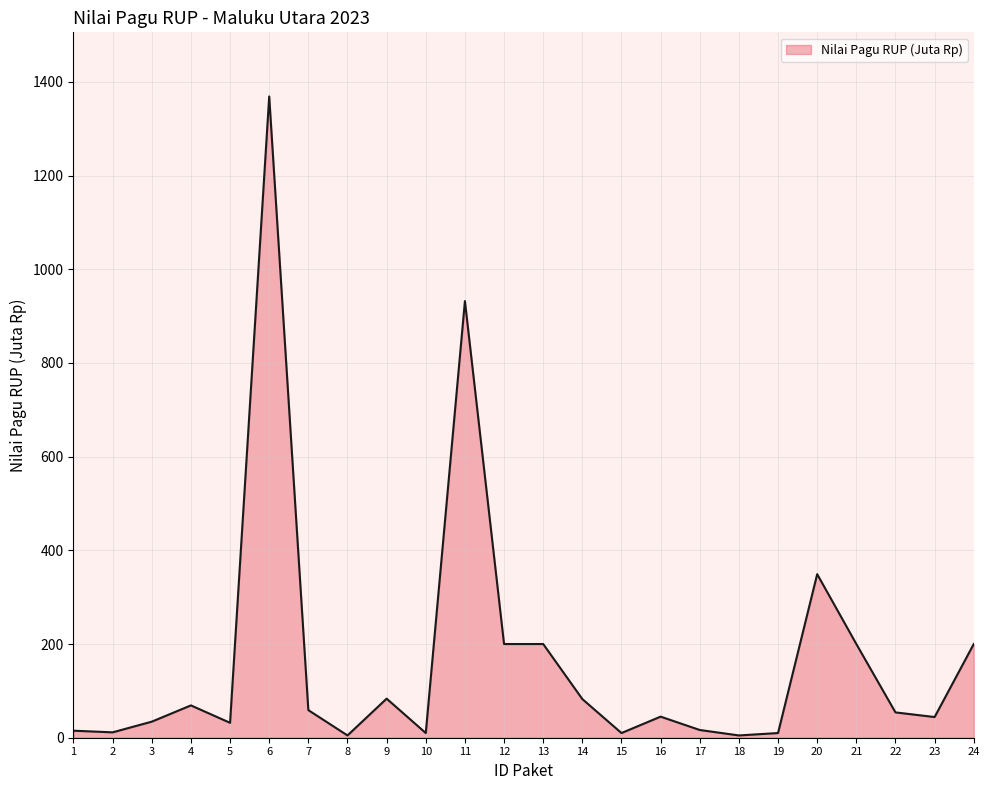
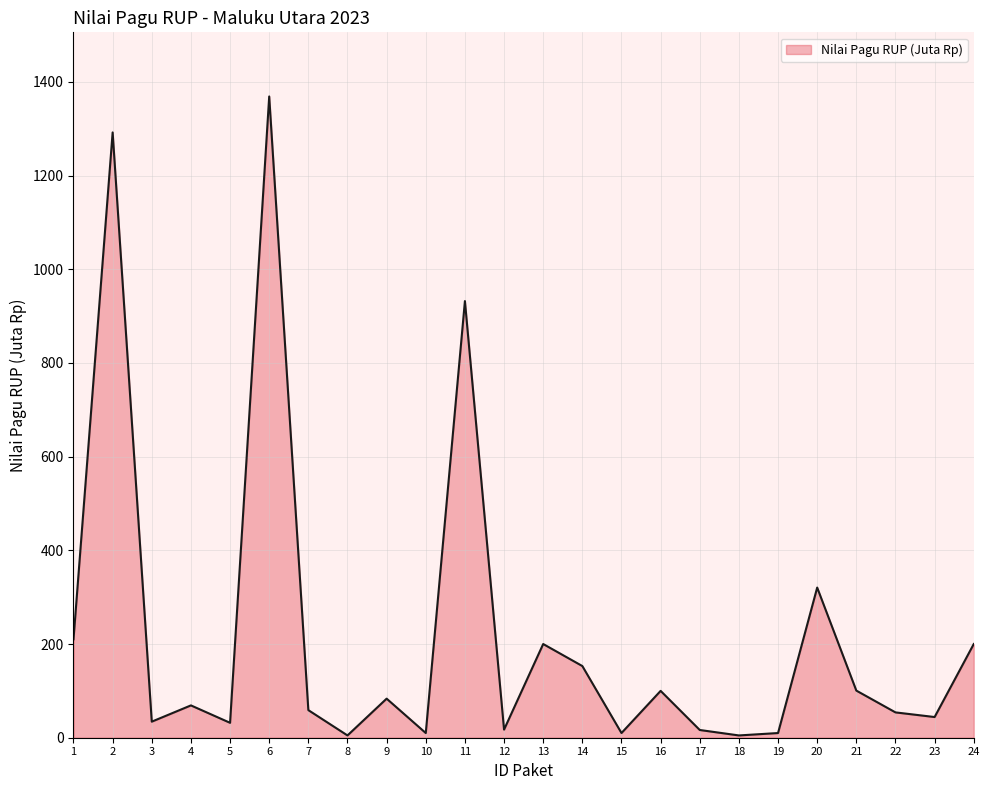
  {
-   "1": 20,
-   "2": 10,
+   "1": 210,
+   "2": 1290,
    "3": 30,
    "4": 70,
    "5": 30,
    "6": 1370,
    "7": 60,
    "8": 0,
    "9": 80,
    "10": 10,
    "11": 930,
-   "12": 200,
+   "12": 20,
    "13": 200,
-   "14": 80,
+   "14": 150,
    "15": 10,
-   "16": 50,
+   "16": 100,
    "17": 20,
    "18": 0,
    "19": 10,
-   "20": 350,
-   "21": 200,
+   "20": 320,
+   "21": 100,
    "22": 50,
    "23": 40,
    "24": 200
  }
